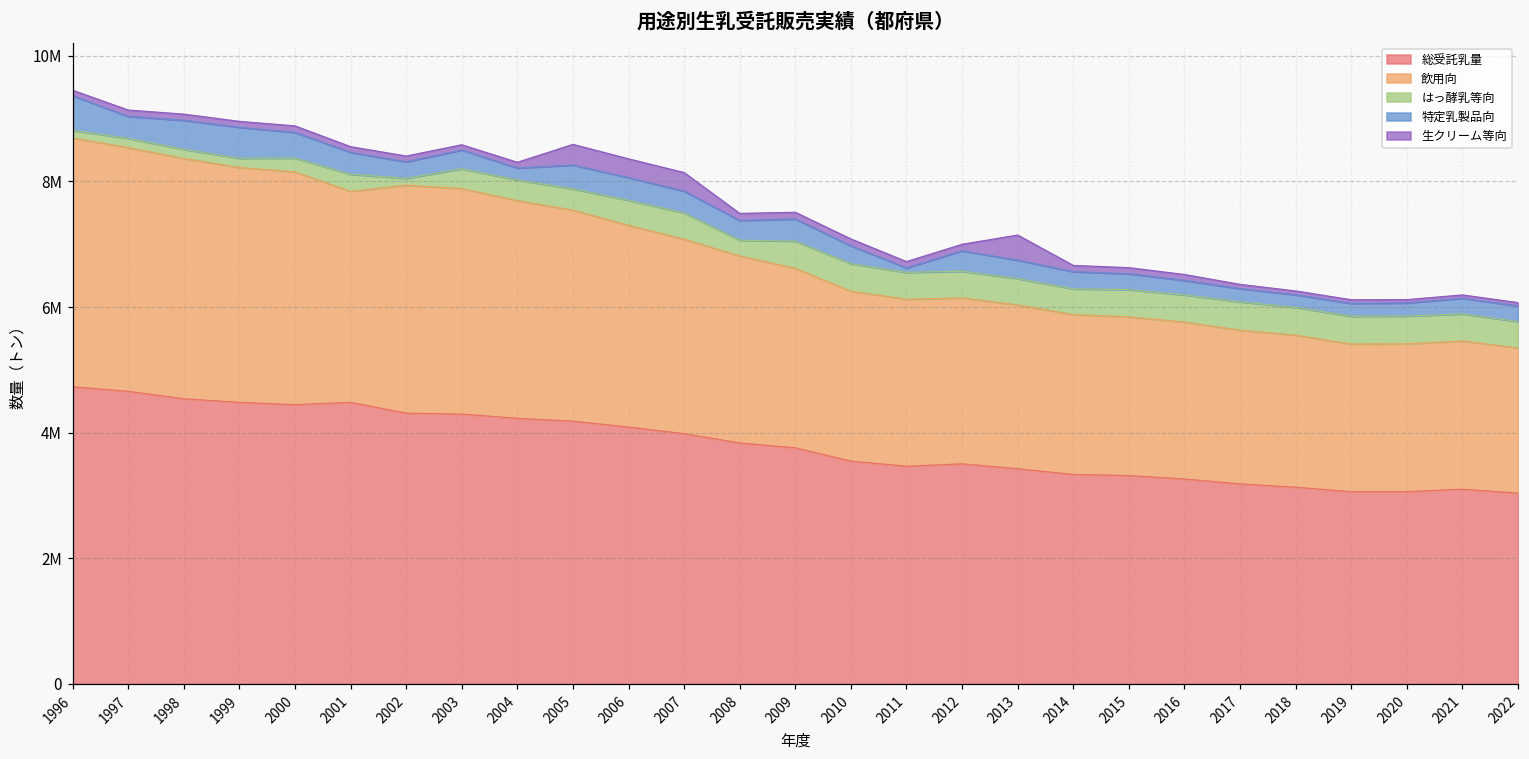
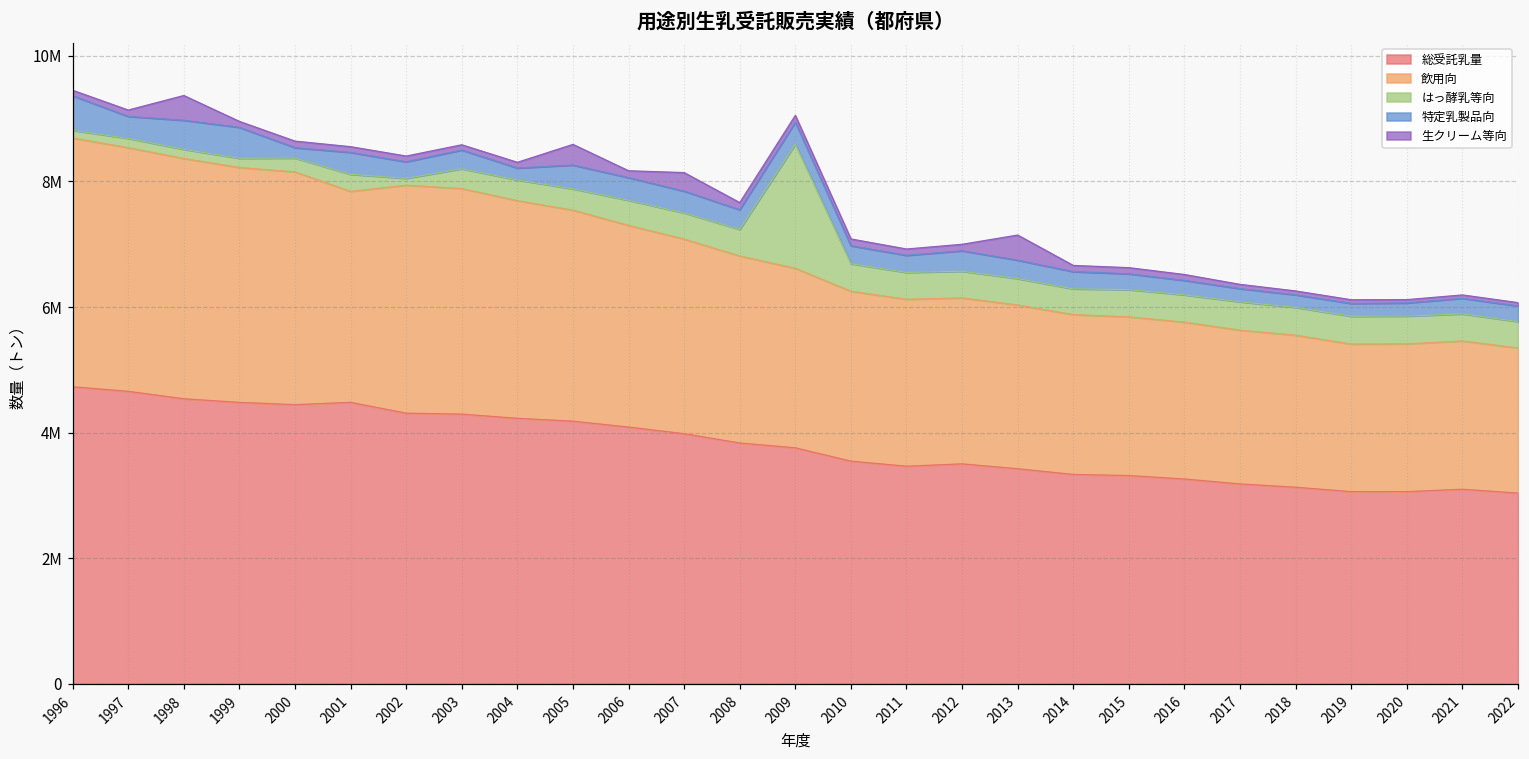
  {
    "はっ酵乳等向": {
      "1996": 100000,
      "1997": 100000,
      "1998": 100000,
      "1999": 100000,
      "2000": 200000,
      "2001": 300000,
      "2002": 100000,
      "2003": 300000,
      "2004": 300000,
      "2005": 300000,
      "2006": 400000,
      "2007": 400000,
-     "2008": 300000,
-     "2009": 400000,
+     "2008": 400000,
+     "2009": 2000000,
      "2010": 400000,
      "2011": 400000,
      "2012": 400000,
      "2013": 400000,
      "2014": 400000,
      "2015": 400000,
      "2016": 400000,
      "2017": 500000,
      "2018": 400000,
      "2019": 400000,
      "2020": 400000,
      "2021": 400000,
      "2022": 400000
    },
    "特定乳製品向": {
      "1996": 600000,
      "1997": 400000,
      "1998": 500000,
      "1999": 500000,
-     "2000": 400000,
+     "2000": 200000,
      "2001": 300000,
      "2002": 300000,
      "2003": 300000,
      "2004": 200000,
      "2005": 400000,
      "2006": 400000,
      "2007": 300000,
      "2008": 300000,
      "2009": 400000,
      "2010": 300000,
-     "2011": 100000,
+     "2011": 300000,
      "2012": 300000,
      "2013": 300000,
      "2014": 300000,
      "2015": 300000,
      "2016": 200000,
      "2017": 200000,
      "2018": 200000,
      "2019": 200000,
      "2020": 200000,
      "2021": 200000,
      "2022": 200000
    },
    "生クリーム等向": {
      "1996": 100000,
      "1997": 100000,
-     "1998": 100000,
+     "1998": 400000,
      "1999": 100000,
      "2000": 100000,
      "2001": 100000,
      "2002": 100000,
      "2003": 100000,
      "2004": 100000,
      "2005": 300000,
-     "2006": 300000,
+     "2006": 100000,
      "2007": 300000,
      "2008": 100000,
      "2009": 100000,
      "2010": 100000,
      "2011": 100000,
      "2012": 100000,
      "2013": 400000,
      "2014": 100000,
      "2015": 100000,
      "2016": 100000,
      "2017": 100000,
      "2018": 100000,
      "2019": 100000,
      "2020": 100000,
      "2021": 100000,
      "2022": 100000
    }
  }
